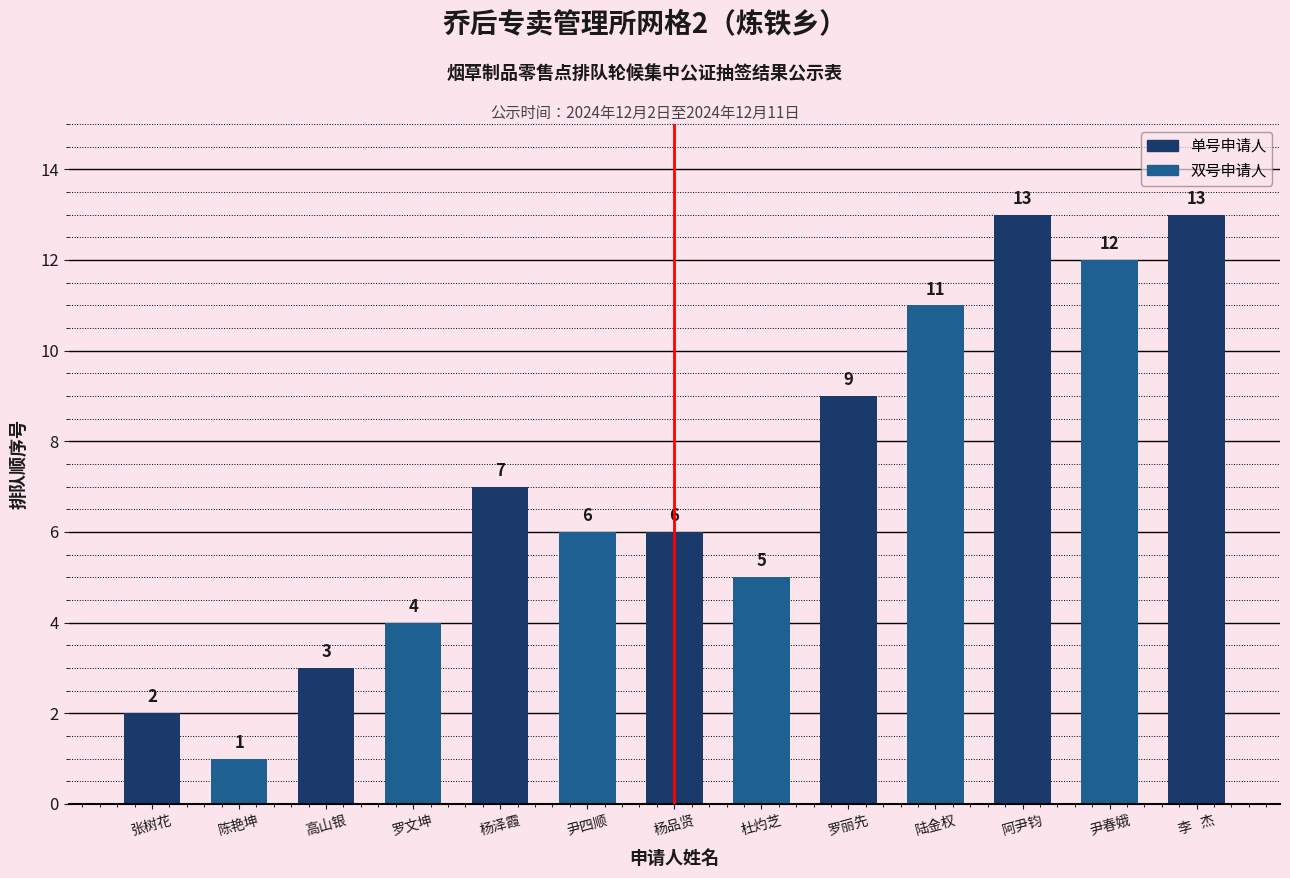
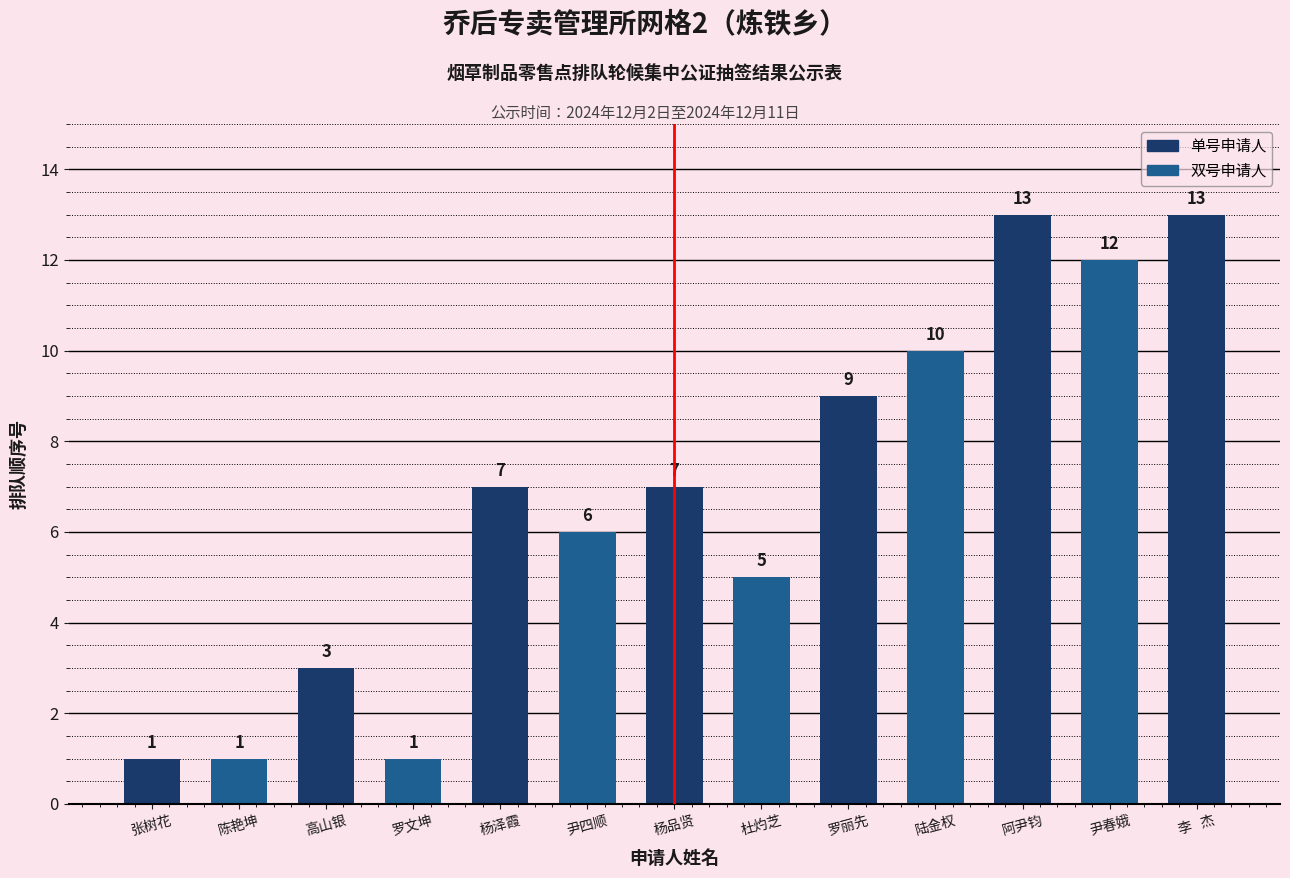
  {
-   "张树花": 2,
+   "张树花": 1,
    "陈艳坤": 1,
    "高山银": 3,
-   "罗文坤": 4,
+   "罗文坤": 1,
    "杨泽霞": 7,
    "尹四顺": 6,
-   "杨品贤": 6,
+   "杨品贤": 7,
    "杜灼芝": 5,
    "罗丽先": 9,
-   "陆金权": 11,
+   "陆金权": 10,
    "阿尹钧": 13,
    "尹春娥": 12,
    "李 杰": 13
  }
